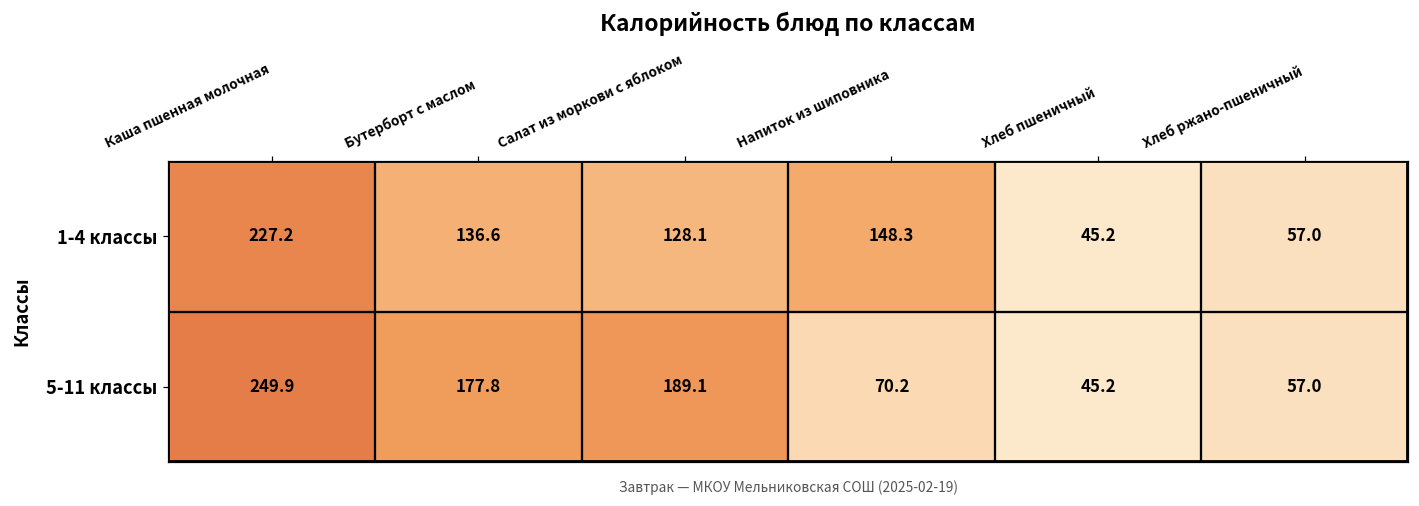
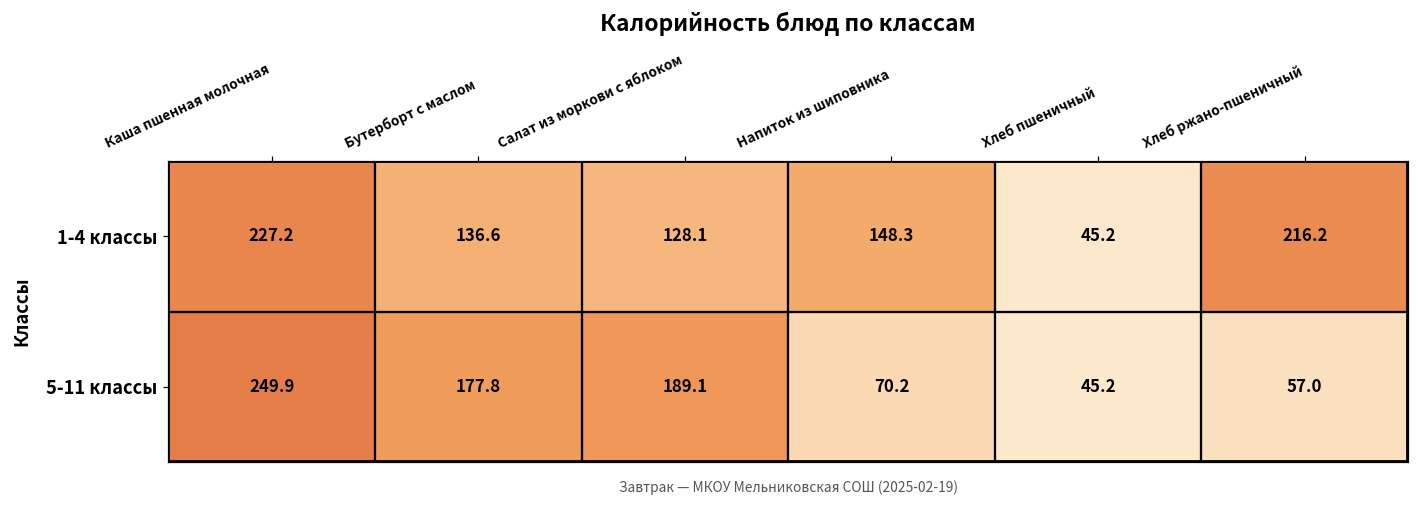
  {
    "1-4 классы": {
      "Каша пшенная молочная": 227.2,
      "Бутерборт с маслом": 136.6,
      "Салат из моркови с яблоком": 128.1,
      "Напиток из шиповника": 148.3,
      "Хлеб пшеничный": 45.2,
-     "Хлеб ржано-пшеничный": 57.0
+     "Хлеб ржано-пшеничный": 216.2
    },
    "5-11 классы": {
      "Каша пшенная молочная": 249.9,
      "Бутерборт с маслом": 177.8,
      "Салат из моркови с яблоком": 189.1,
      "Напиток из шиповника": 70.2,
      "Хлеб пшеничный": 45.2,
      "Хлеб ржано-пшеничный": 57.0
    }
  }
